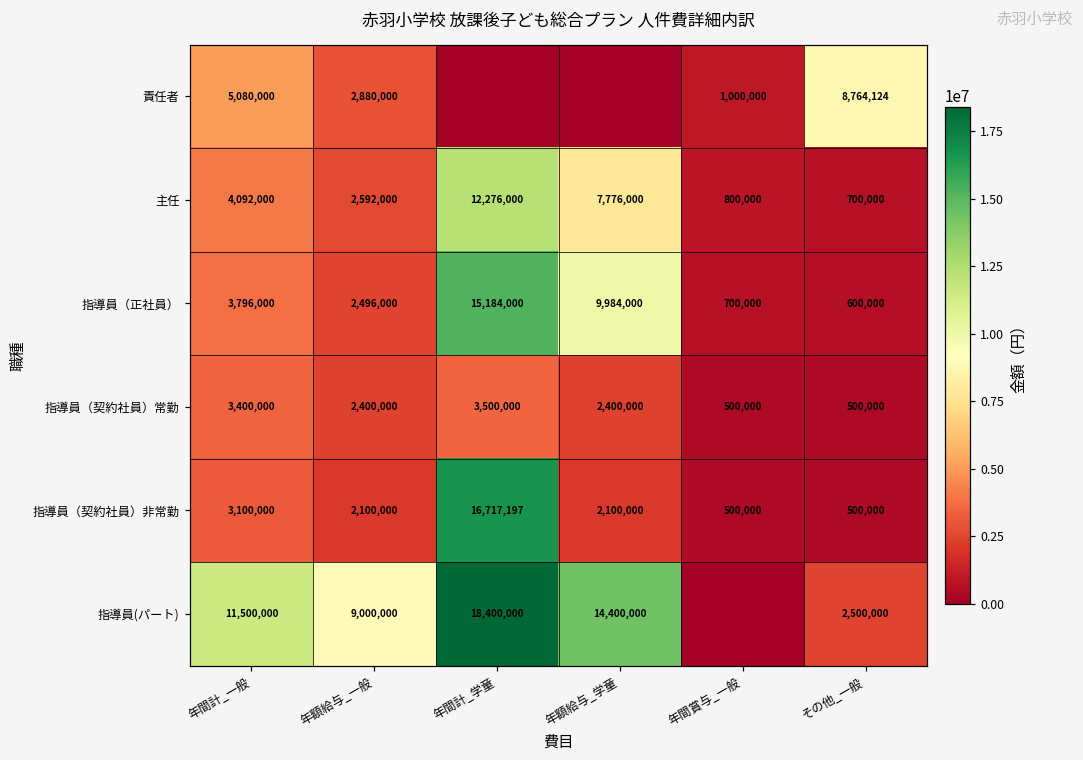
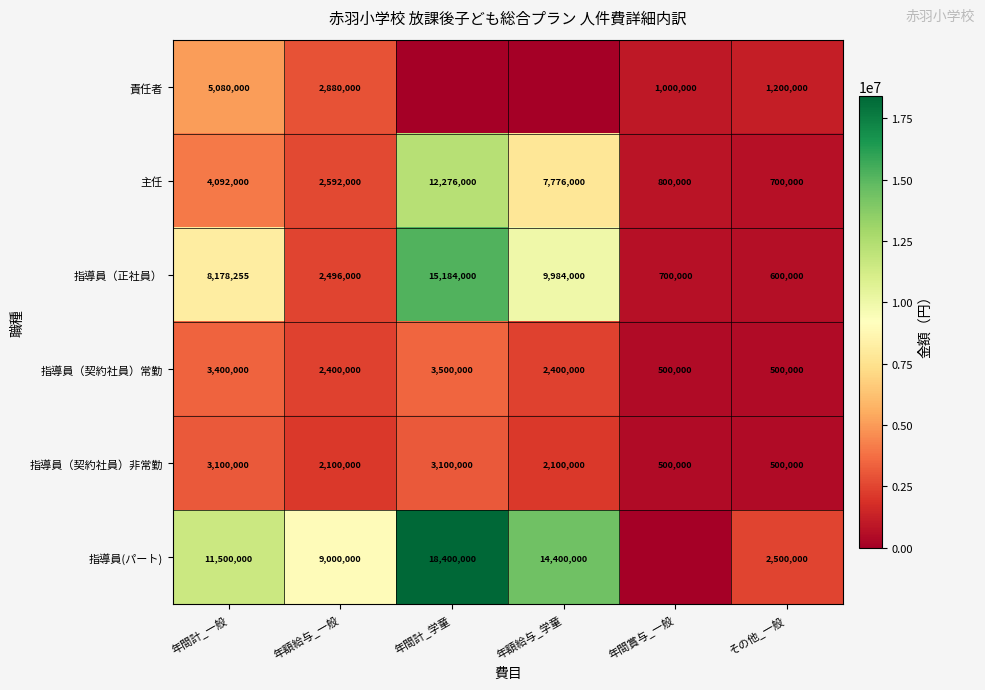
  {
    "責任者": {
      "年間計_一般": "5,080,000",
      "年額給与_一般": "2,880,000",
      "年間賞与_一般": "1,000,000",
-     "その他_一般": "8,764,124"
+     "その他_一般": "1,200,000"
    },
    "主任": {
      "年間計_一般": "4,092,000",
      "年額給与_一般": "2,592,000",
      "年間計_学童": "12,276,000",
      "年額給与_学童": "7,776,000",
      "年間賞与_一般": "800,000",
      "その他_一般": "700,000"
    },
    "指導員（正社員）": {
-     "年間計_一般": "3,796,000",
+     "年間計_一般": "8,178,255",
      "年額給与_一般": "2,496,000",
      "年間計_学童": "15,184,000",
      "年額給与_学童": "9,984,000",
      "年間賞与_一般": "700,000",
      "その他_一般": "600,000"
    },
    "指導員（契約社員）常勤": {
      "年間計_一般": "3,400,000",
      "年額給与_一般": "2,400,000",
      "年間計_学童": "3,500,000",
      "年額給与_学童": "2,400,000",
      "年間賞与_一般": "500,000",
      "その他_一般": "500,000"
    },
    "指導員（契約社員）非常勤": {
      "年間計_一般": "3,100,000",
      "年額給与_一般": "2,100,000",
-     "年間計_学童": "16,717,197",
+     "年間計_学童": "3,100,000",
      "年額給与_学童": "2,100,000",
      "年間賞与_一般": "500,000",
      "その他_一般": "500,000"
    },
    "指導員(パート)": {
      "年間計_一般": "11,500,000",
      "年額給与_一般": "9,000,000",
      "年間計_学童": "18,400,000",
      "年額給与_学童": "14,400,000",
      "その他_一般": "2,500,000"
    }
  }
